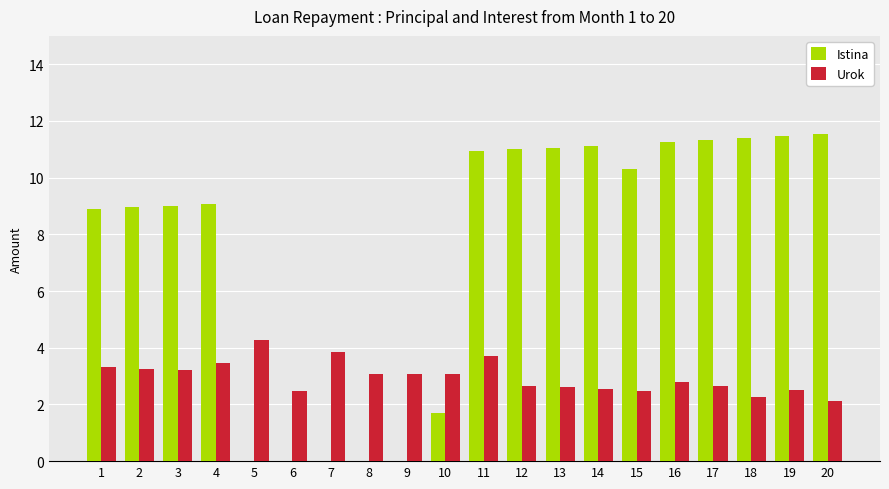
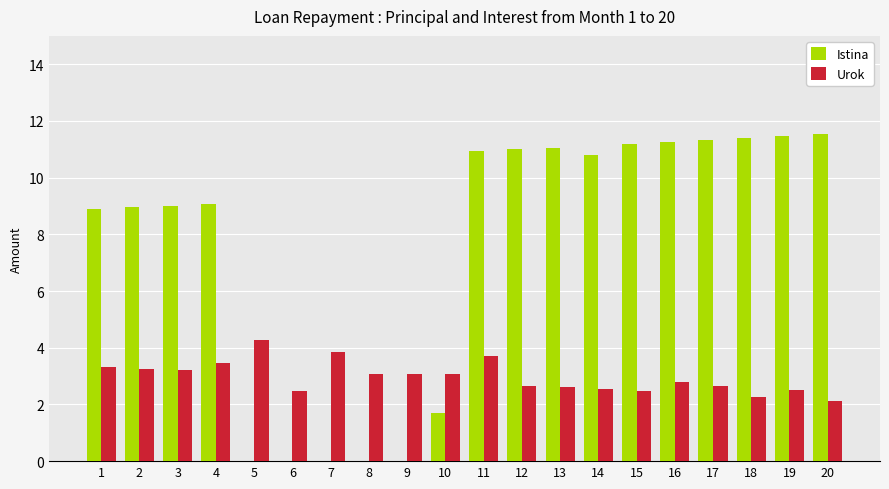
  {
    "Istina": {
      "1": 8.9,
      "2": 9.0,
      "3": 9.0,
      "4": 9.1,
      "5": 0.0,
      "6": 0.0,
      "7": 0.0,
      "8": 0.0,
      "9": 0.0,
      "10": 1.7,
      "11": 10.9,
      "12": 11.0,
      "13": 11.1,
-     "14": 11.1,
-     "15": 10.3,
+     "14": 10.8,
+     "15": 11.2,
      "16": 11.3,
      "17": 11.3,
      "18": 11.4,
      "19": 11.5,
      "20": 11.5
    },
    "Urok": {
      "1": 3.3,
      "2": 3.3,
      "3": 3.2,
      "4": 3.5,
      "5": 4.3,
      "6": 2.5,
      "7": 3.8,
      "8": 3.1,
      "9": 3.1,
      "10": 3.1,
      "11": 3.7,
      "12": 2.7,
      "13": 2.6,
      "14": 2.5,
      "15": 2.5,
      "16": 2.8,
      "17": 2.6,
      "18": 2.3,
      "19": 2.5,
      "20": 2.1
    }
  }
